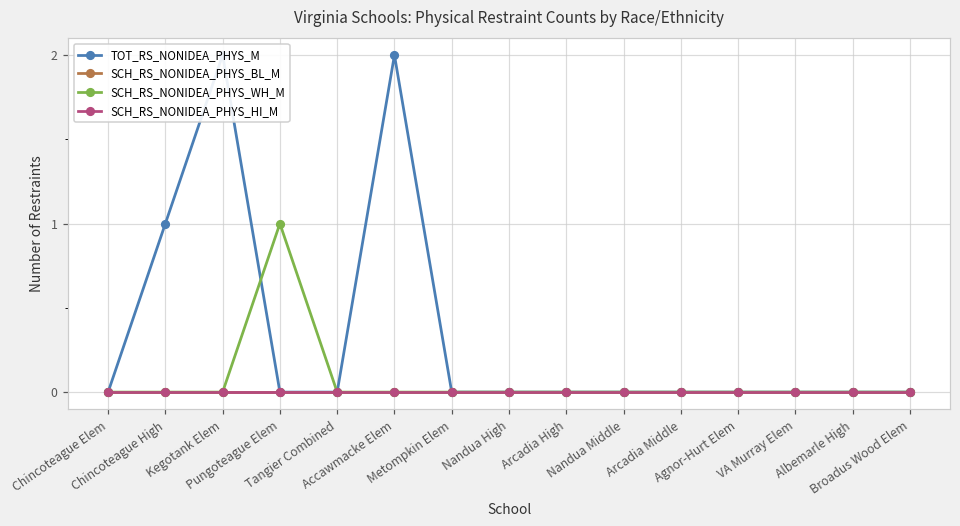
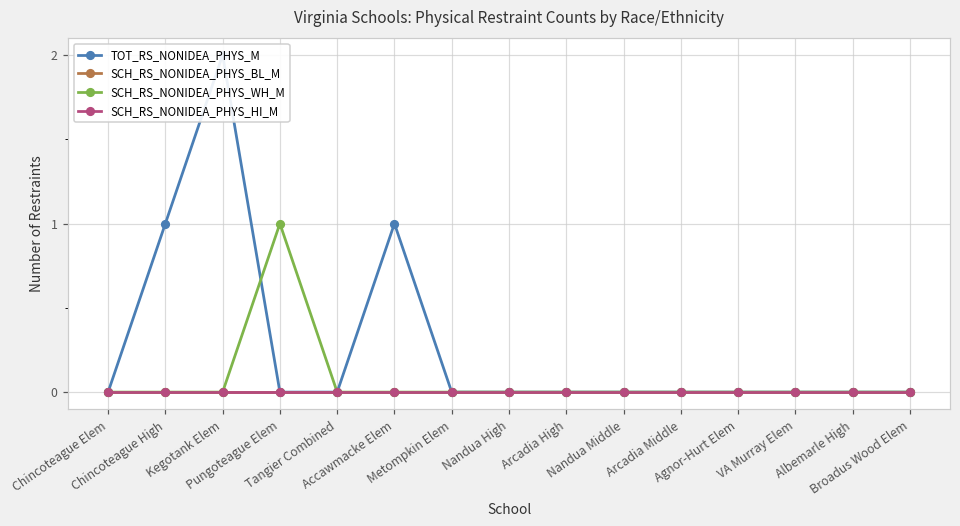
  {
    "TOT_RS_NONIDEA_PHYS_M": {
      "Chincoteague High": 1,
-     "Accawmacke Elem": 2
+     "Accawmacke Elem": 1
    },
    "SCH_RS_NONIDEA_PHYS_WH_M": {
      "Pungoteague Elem": 1
    }
  }
